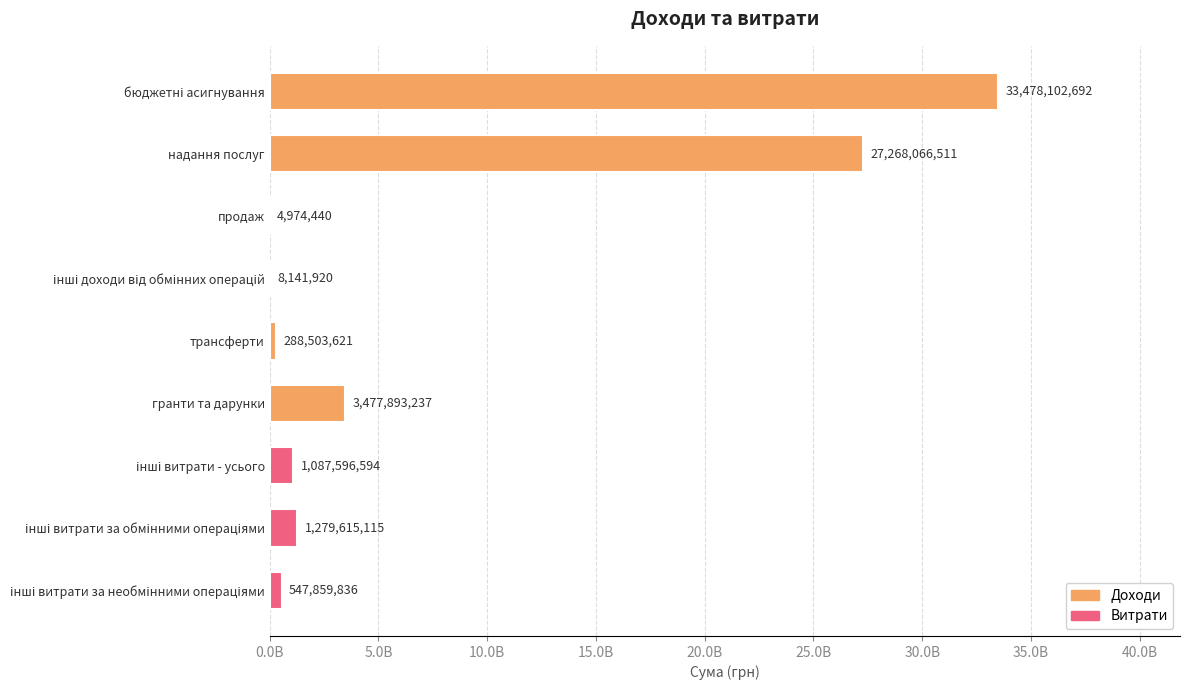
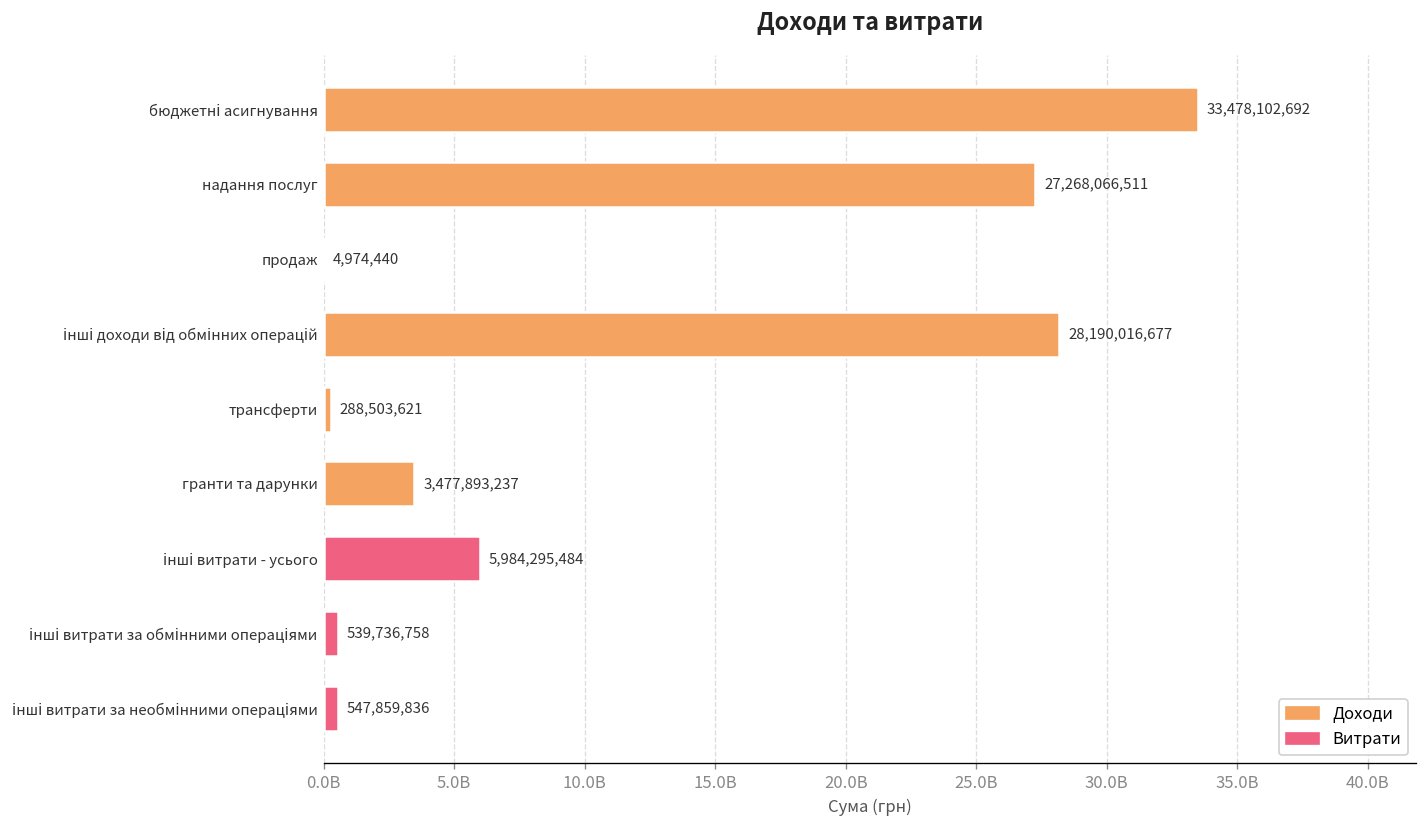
  {
    "бюджетні асигнування": "33,478,102,692",
    "надання послуг": "27,268,066,511",
    "продаж": "4,974,440",
-   "інші доходи від обмінних операцій": "8,141,920",
+   "інші доходи від обмінних операцій": "28,190,016,677",
    "трансферти": "288,503,621",
    "гранти та дарунки": "3,477,893,237",
-   "інші витрати - усього": "1,087,596,594",
-   "інші витрати за обмінними операціями": "1,279,615,115",
+   "інші витрати - усього": "5,984,295,484",
+   "інші витрати за обмінними операціями": "539,736,758",
    "інші витрати за необмінними операціями": "547,859,836"
  }
